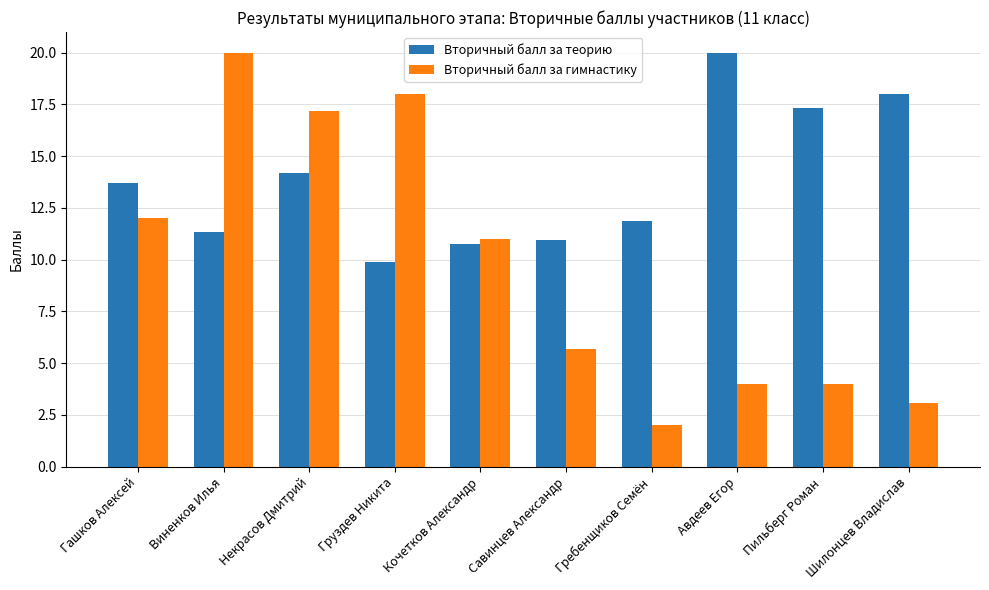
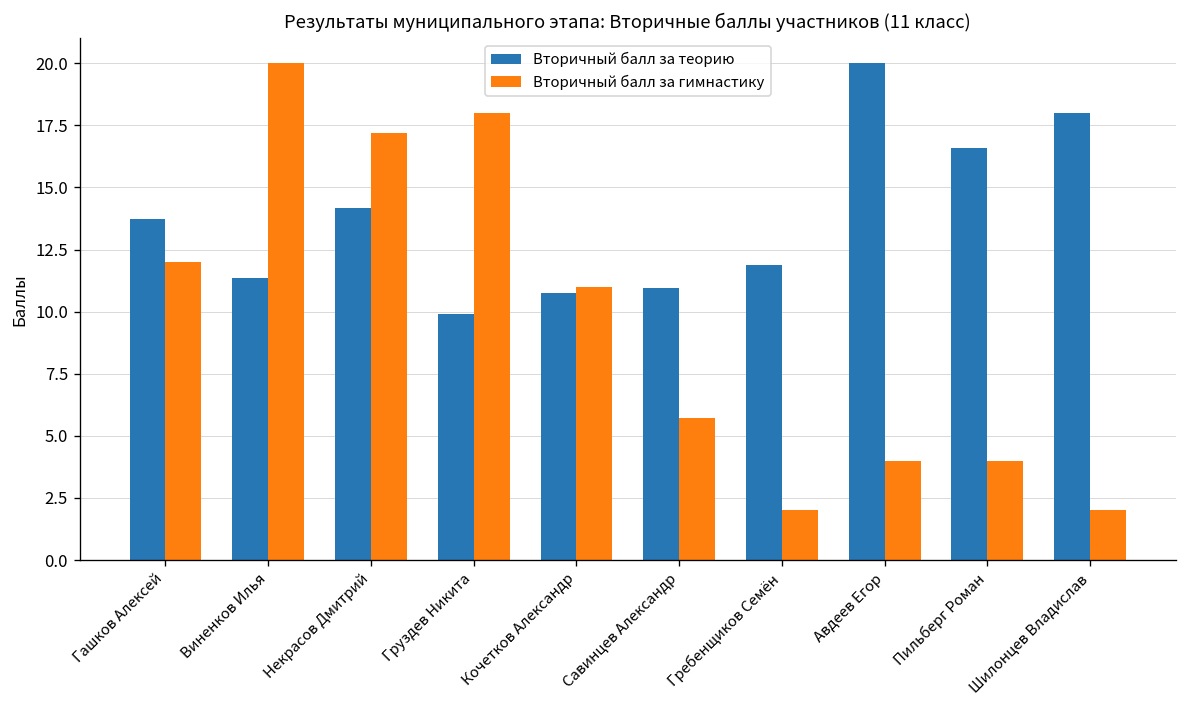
  {
    "Вторичный балл за теорию": {
      "Гашков Алексей": 13.7,
      "Виненков Илья": 11.4,
      "Некрасов Дмитрий": 14.2,
      "Груздев Никита": 9.9,
      "Кочетков Александр": 10.8,
      "Савинцев Александр": 11.0,
      "Гребенщиков Семён": 11.9,
      "Авдеев Егор": 20.0,
-     "Пильберг Роман": 17.3,
+     "Пильберг Роман": 16.6,
      "Шилонцев Владислав": 18.0
    },
    "Вторичный балл за гимнастику": {
      "Гашков Алексей": 12.0,
      "Виненков Илья": 20.0,
      "Некрасов Дмитрий": 17.2,
      "Груздев Никита": 18.0,
      "Кочетков Александр": 11.0,
      "Савинцев Александр": 5.7,
      "Гребенщиков Семён": 2.0,
      "Авдеев Егор": 4.0,
      "Пильберг Роман": 4.0,
-     "Шилонцев Владислав": 3.1
+     "Шилонцев Владислав": 2.0
    }
  }
